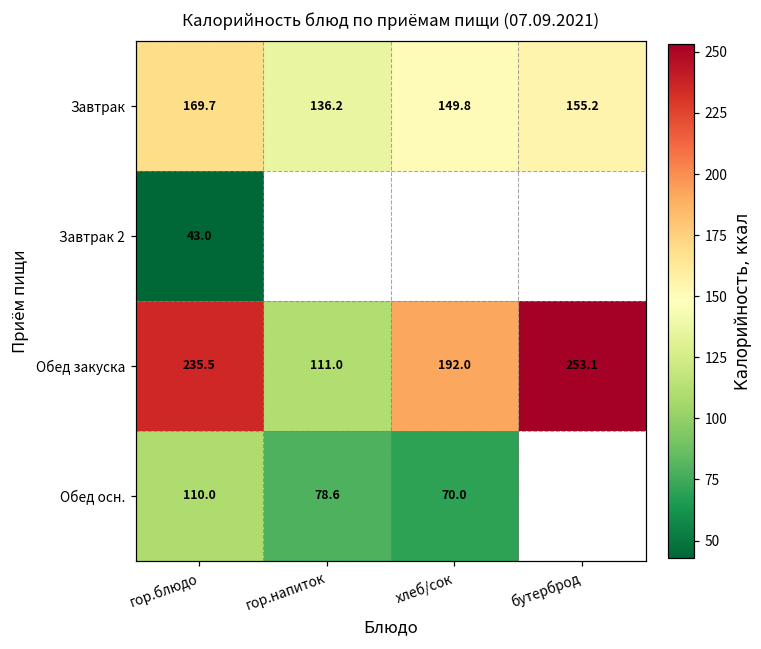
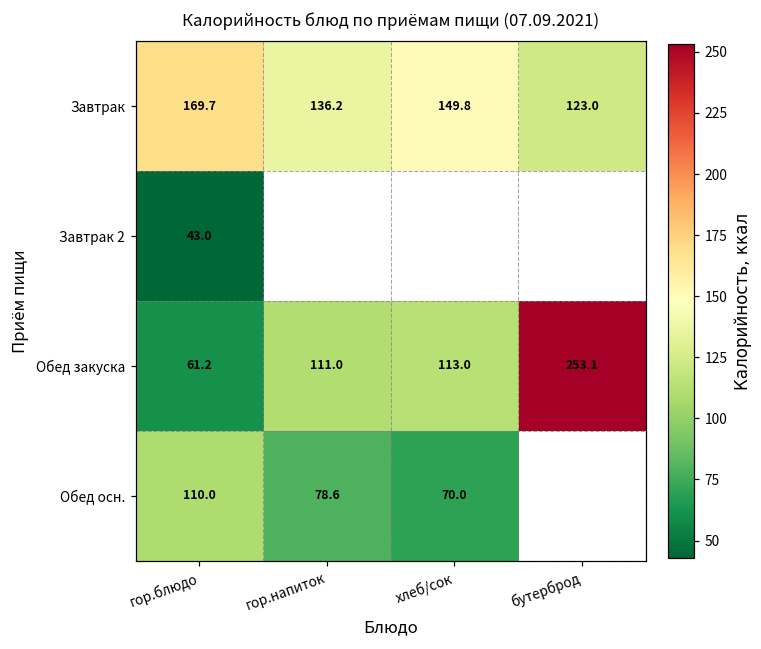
  {
    "Завтрак": {
      "гор.блюдо": 169.7,
      "гор.напиток": 136.2,
      "хлеб/сок": 149.8,
-     "бутерброд": 155.2
+     "бутерброд": 123.0
    },
    "Завтрак 2": {
      "гор.блюдо": 43.0
    },
    "Обед закуска": {
-     "гор.блюдо": 235.5,
+     "гор.блюдо": 61.2,
      "гор.напиток": 111.0,
-     "хлеб/сок": 192.0,
+     "хлеб/сок": 113.0,
      "бутерброд": 253.1
    },
    "Обед осн.": {
      "гор.блюдо": 110.0,
      "гор.напиток": 78.6,
      "хлеб/сок": 70.0
    }
  }
